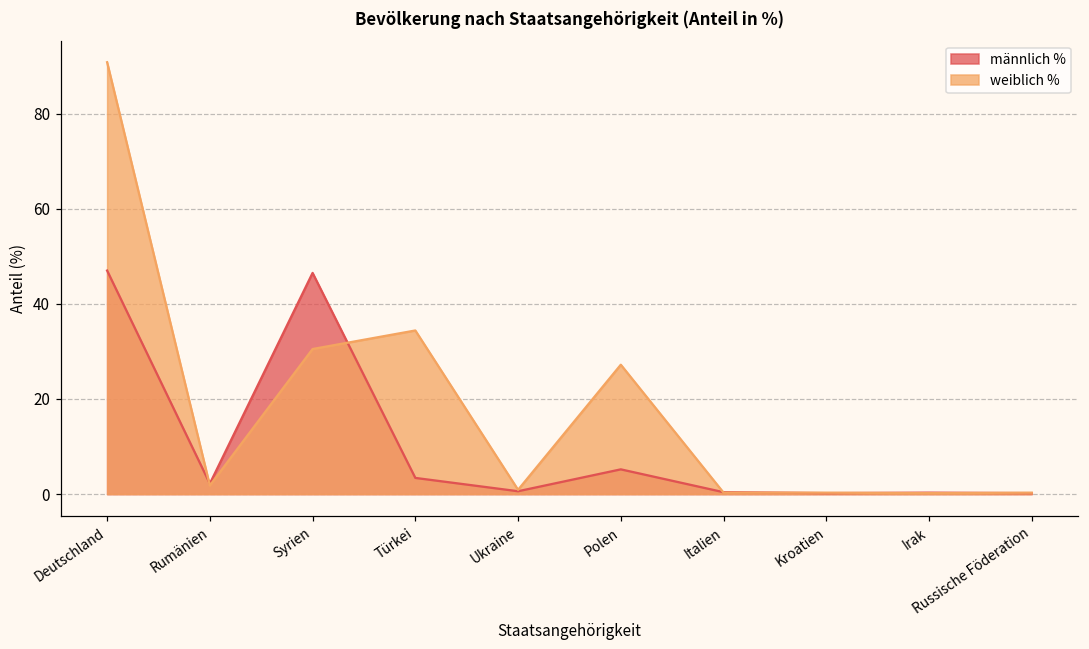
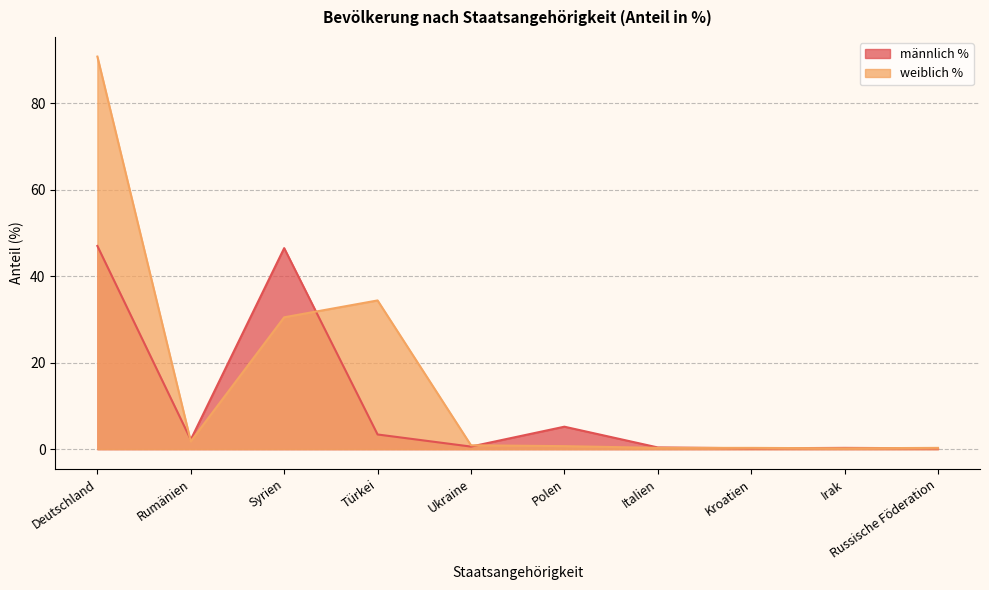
  {
    "männlich %": {
      "Deutschland": 47,
      "Syrien": 47,
      "Türkei": 3,
      "Polen": 5
    },
    "weiblich %": {
      "Deutschland": 91,
      "Syrien": 31,
      "Türkei": 34,
-     "Polen": 27
+     "Polen": 1
    }
  }
